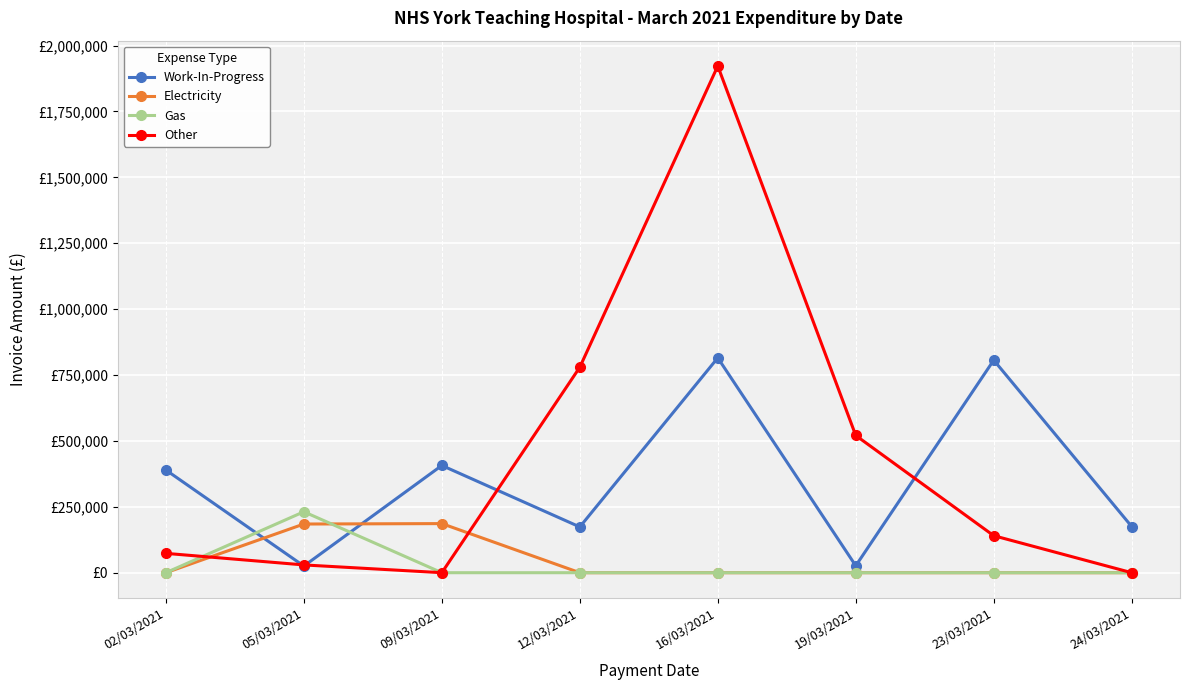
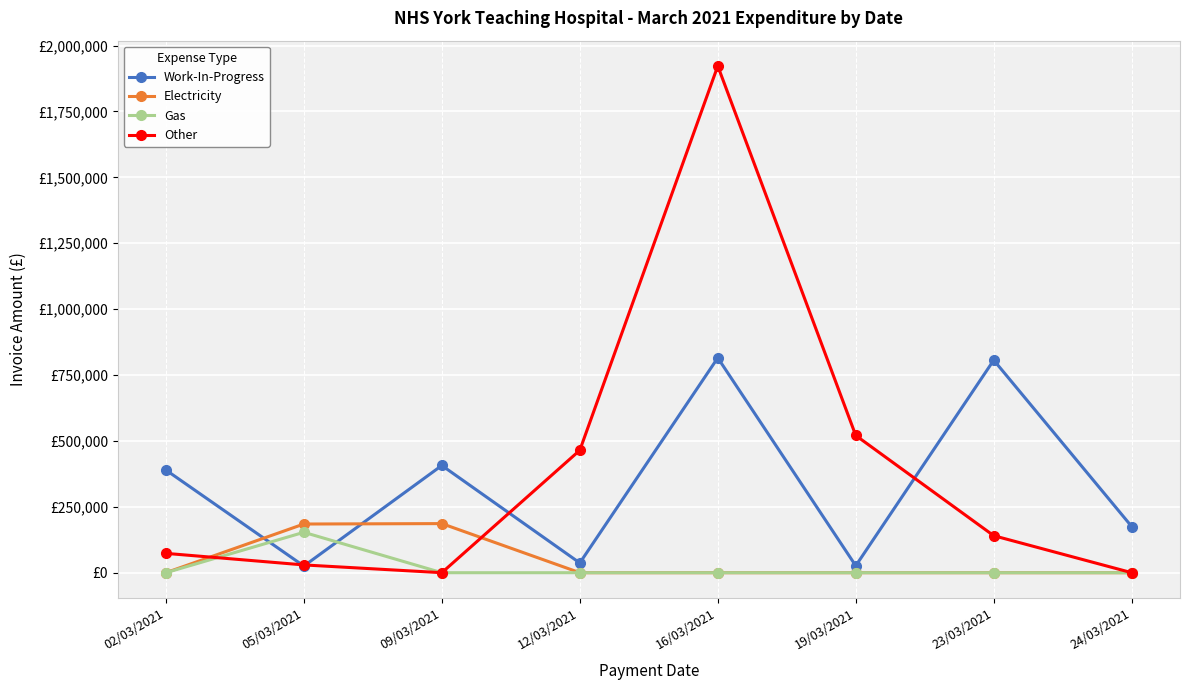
  {
    "Work-In-Progress": {
      "02/03/2021": "£390,000",
      "09/03/2021": "£410,000",
-     "12/03/2021": "£170,000",
+     "12/03/2021": "£40,000",
      "16/03/2021": "£820,000",
      "19/03/2021": "£30,000",
      "23/03/2021": "£810,000",
      "24/03/2021": "£180,000"
    },
    "Electricity": {
      "05/03/2021": "£180,000",
      "09/03/2021": "£190,000"
    },
    "Gas": {
-     "05/03/2021": "£230,000"
+     "05/03/2021": "£150,000"
    },
    "Other": {
      "02/03/2021": "£70,000",
-     "12/03/2021": "£780,000",
+     "12/03/2021": "£460,000",
      "16/03/2021": "£1,920,000",
      "19/03/2021": "£520,000",
      "23/03/2021": "£140,000"
    }
  }
